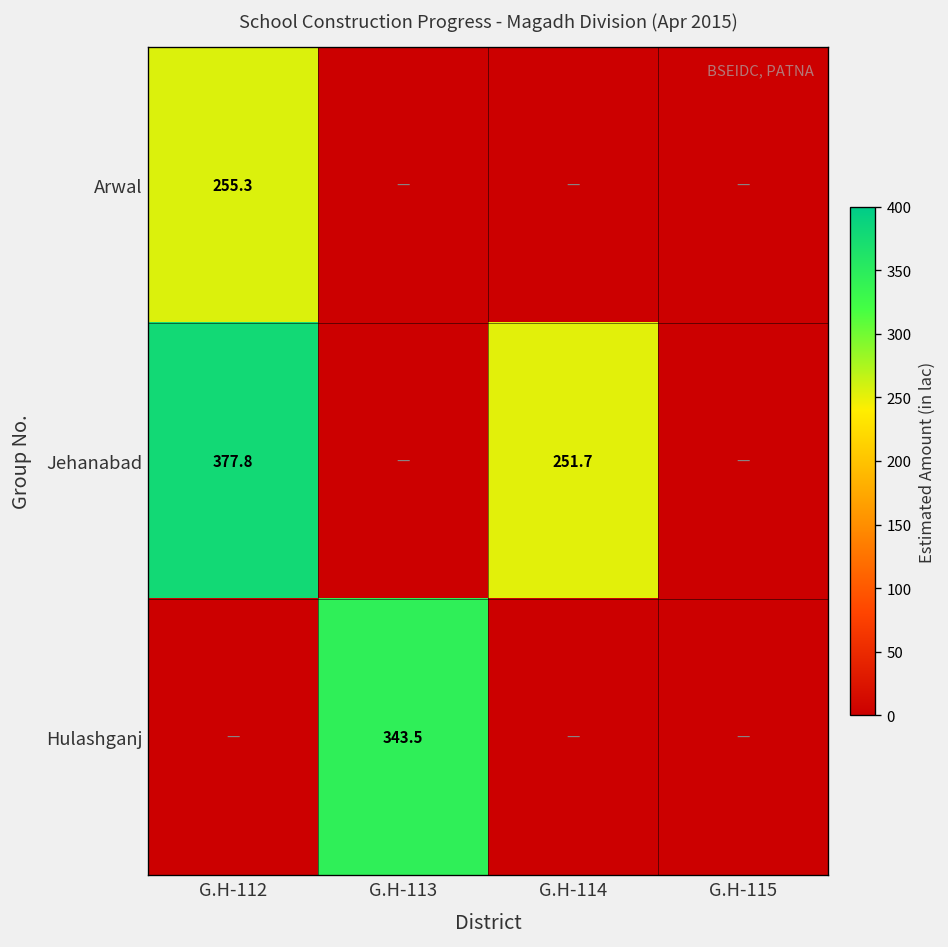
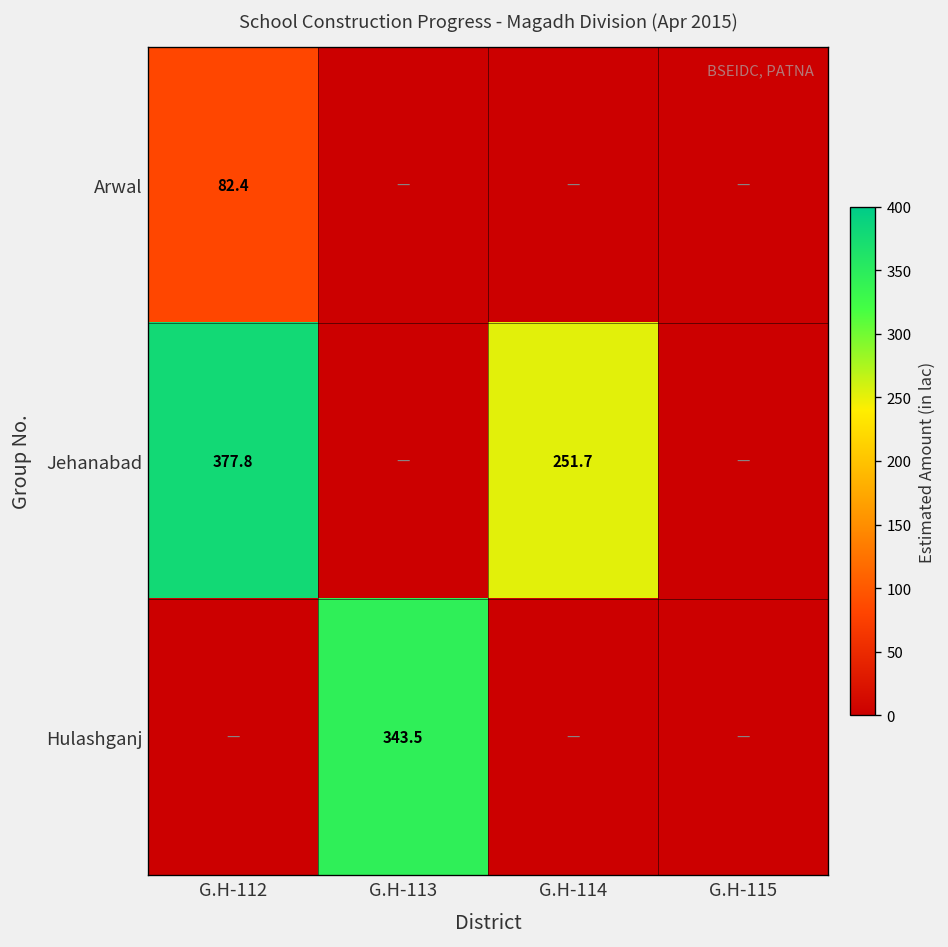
  {
    "Arwal": {
-     "G.H-112": 255.3
+     "G.H-112": 82.4
    },
    "Jehanabad": {
      "G.H-112": 377.8,
      "G.H-114": 251.7
    },
    "Hulashganj": {
      "G.H-113": 343.5
    }
  }
